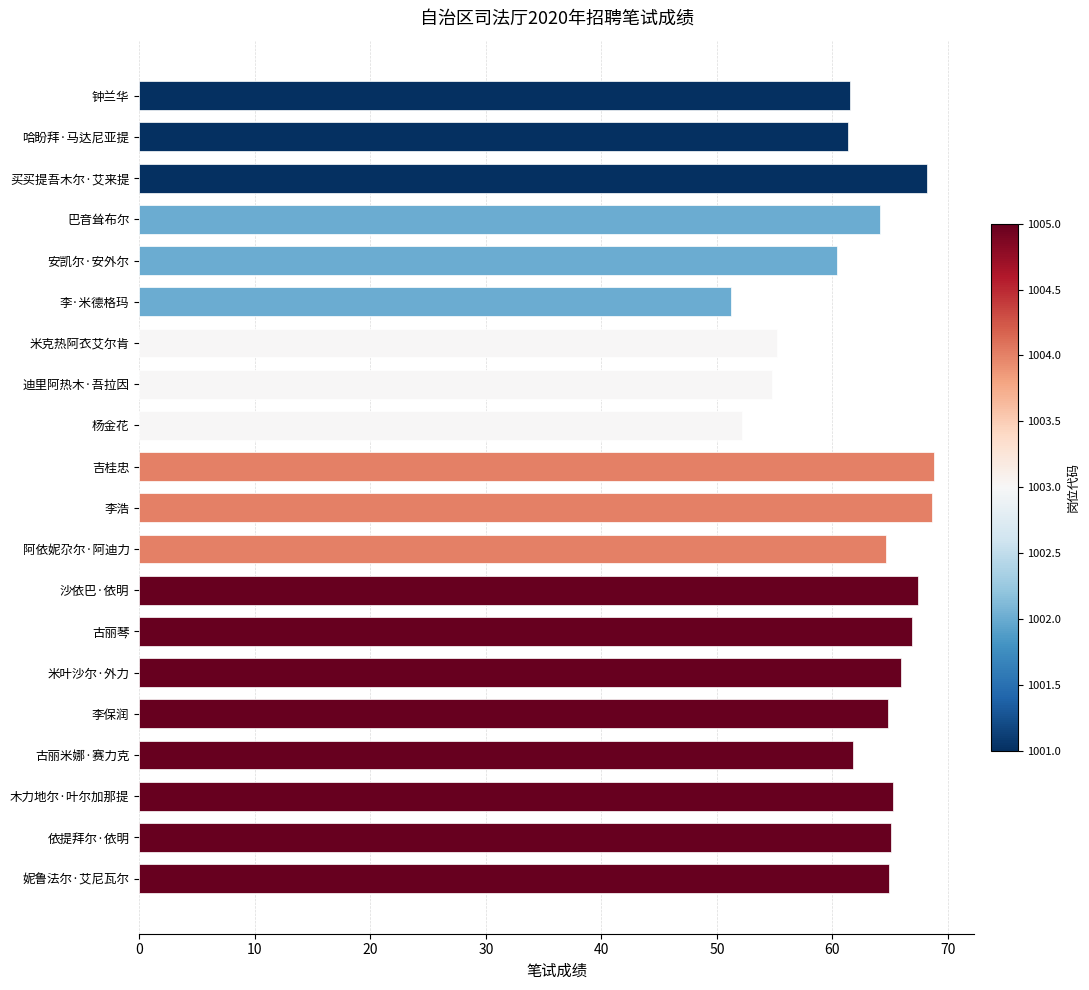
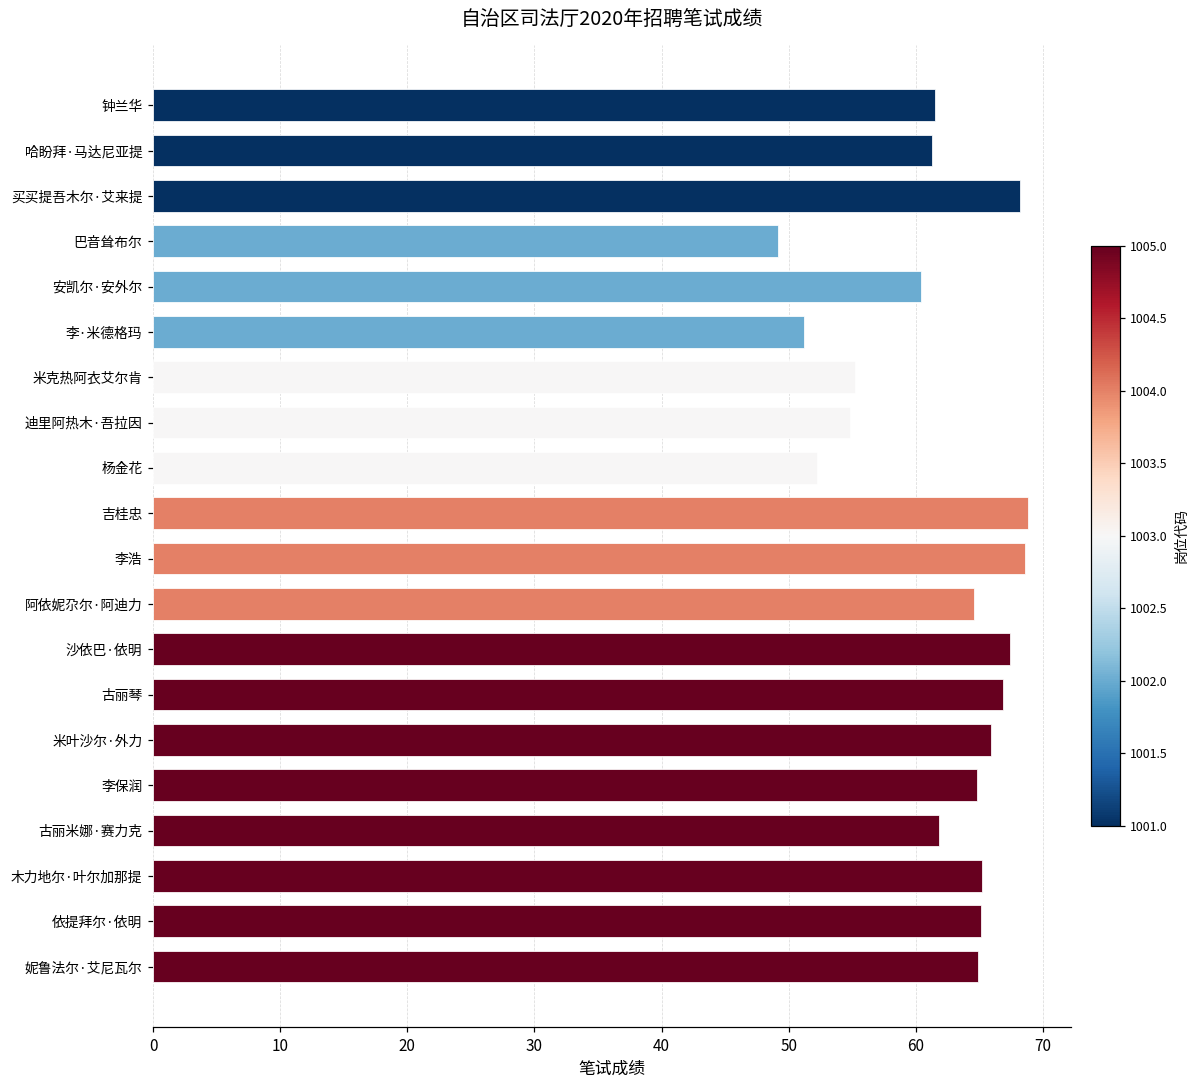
  {
    "钟兰华": 61.5,
    "哈盼拜·马达尼亚提": 61.3,
    "买买提吾木尔·艾来提": 68.2,
-   "巴音耸布尔": 64.1,
+   "巴音耸布尔": 49.2,
    "安凯尔·安外尔": 60.4,
    "李·米德格玛": 51.2,
    "米克热阿衣艾尔肯": 55.2,
    "迪里阿热木·吾拉因": 54.8,
    "杨金花": 52.2,
    "吉桂忠": 68.8,
    "李浩": 68.6,
    "阿依妮尕尔·阿迪力": 64.6,
    "沙依巴·依明": 67.4,
    "古丽琴": 66.9,
    "米叶沙尔·外力": 65.9,
    "李保润": 64.8,
    "古丽米娜·赛力克": 61.8,
    "木力地尔·叶尔加那提": 65.2,
    "依提拜尔·依明": 65.1,
    "妮鲁法尔·艾尼瓦尔": 64.9
  }
